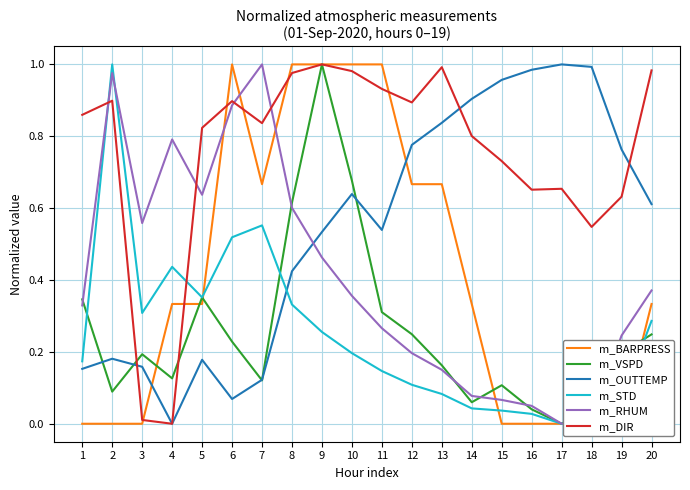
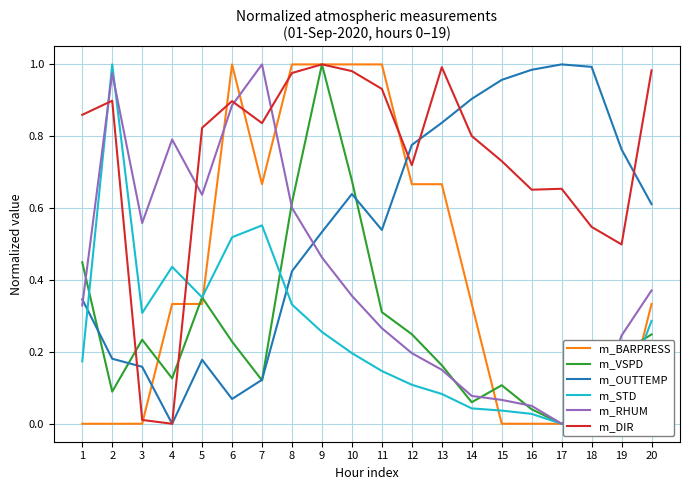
  {
    "m_BARPRESS": {
      "1": 0.00,
      "2": 0.00,
      "3": 0.00,
      "4": 0.33,
      "5": 0.33,
      "6": 1.00,
      "7": 0.67,
      "8": 1.00,
      "10": 1.00,
      "11": 1.00,
      "12": 0.67,
      "13": 0.67,
      "14": 0.33,
      "15": 0.00,
      "16": 0.00,
      "20": 0.33
    },
    "m_VSPD": {
-     "1": 0.35,
+     "1": 0.45,
      "2": 0.09,
-     "3": 0.19,
+     "3": 0.23,
      "4": 0.13,
      "6": 0.23,
      "8": 0.62,
      "10": 0.68,
      "11": 0.31,
      "12": 0.25,
      "13": 0.16,
      "14": 0.06,
      "15": 0.11,
      "16": 0.04,
      "20": 0.25
    },
    "m_OUTTEMP": {
-     "1": 0.15,
+     "1": 0.35,
      "2": 0.18,
      "3": 0.16,
      "5": 0.18,
      "6": 0.07,
      "8": 0.42,
      "9": 0.53,
      "10": 0.64,
      "11": 0.54,
      "12": 0.78,
      "13": 0.84,
      "14": 0.90,
      "15": 0.96,
      "16": 0.99,
      "17": 1.00,
      "18": 0.99,
      "19": 0.76,
      "20": 0.61
    },
    "m_STD": {
      "1": 0.17,
      "2": 1.00,
      "3": 0.31,
      "4": 0.44,
      "6": 0.52,
      "7": 0.55,
      "8": 0.33,
      "9": 0.26,
      "10": 0.20,
      "11": 0.15,
      "12": 0.11,
      "13": 0.08,
      "14": 0.04,
      "15": 0.04,
      "16": 0.03,
      "20": 0.29
    },
    "m_RHUM": {
      "1": 0.33,
      "2": 0.98,
      "3": 0.56,
      "4": 0.79,
      "5": 0.64,
      "6": 0.89,
      "7": 1.00,
      "8": 0.60,
      "9": 0.46,
      "10": 0.36,
      "11": 0.27,
      "12": 0.20,
      "13": 0.15,
      "14": 0.08,
      "15": 0.07,
      "16": 0.05,
      "19": 0.25,
      "20": 0.37
    },
    "m_DIR": {
      "1": 0.86,
      "2": 0.90,
      "3": 0.01,
      "5": 0.82,
      "6": 0.90,
      "7": 0.84,
      "8": 0.98,
      "10": 0.98,
      "11": 0.93,
-     "12": 0.89,
+     "12": 0.72,
      "13": 0.99,
      "14": 0.80,
      "15": 0.73,
      "16": 0.65,
      "17": 0.65,
      "18": 0.55,
-     "19": 0.63,
+     "19": 0.50,
      "20": 0.98
    }
  }
